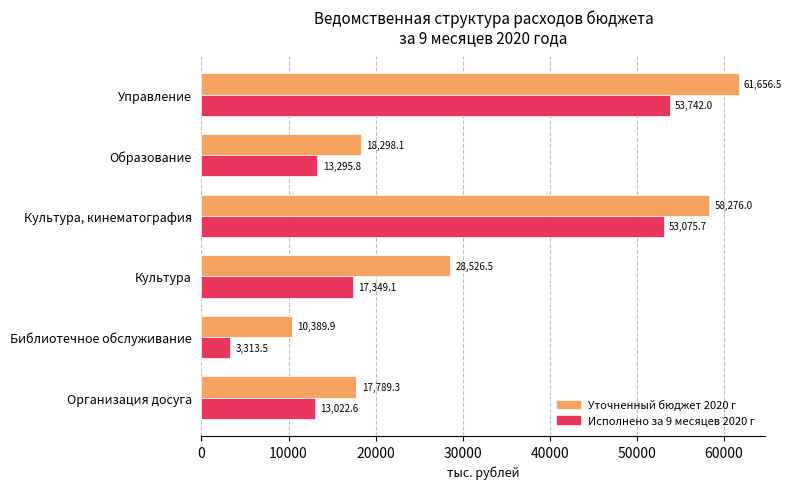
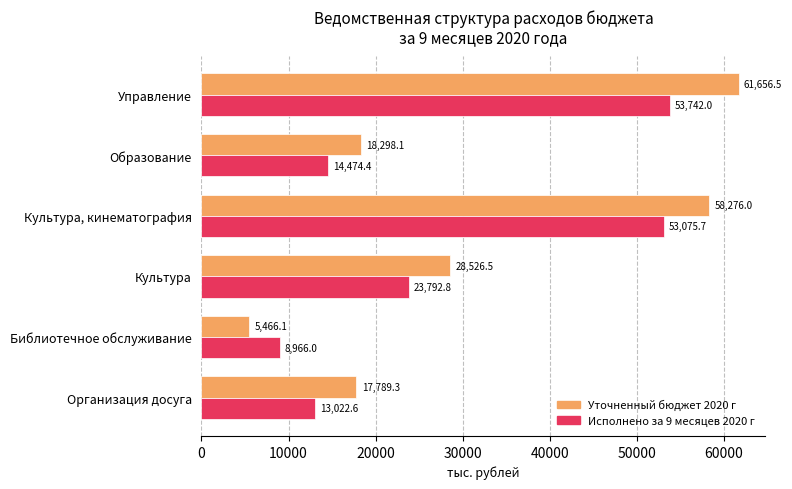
  {
    "Уточненный бюджет 2020 г": {
      "Управление": "61,656.5",
      "Образование": "18,298.1",
      "Культура, кинематография": "58,276.0",
      "Культура": "28,526.5",
-     "Библиотечное обслуживание": "10,389.9",
+     "Библиотечное обслуживание": "5,466.1",
      "Организация досуга": "17,789.3"
    },
    "Исполнено за 9 месяцев 2020 г": {
      "Управление": "53,742.0",
-     "Образование": "13,295.8",
+     "Образование": "14,474.4",
      "Культура, кинематография": "53,075.7",
-     "Культура": "17,349.1",
-     "Библиотечное обслуживание": "3,313.5",
+     "Культура": "23,792.8",
+     "Библиотечное обслуживание": "8,966.0",
      "Организация досуга": "13,022.6"
    }
  }
